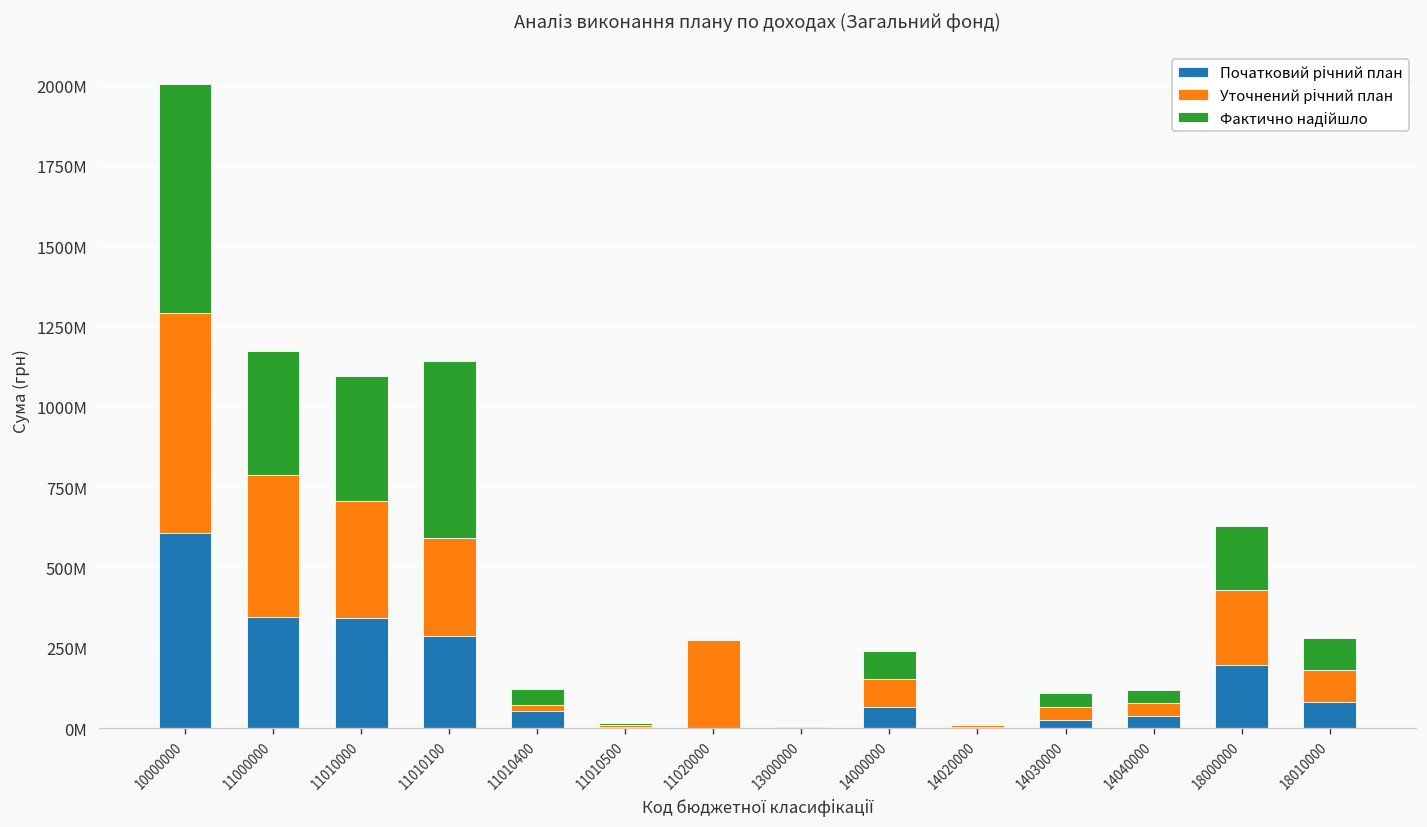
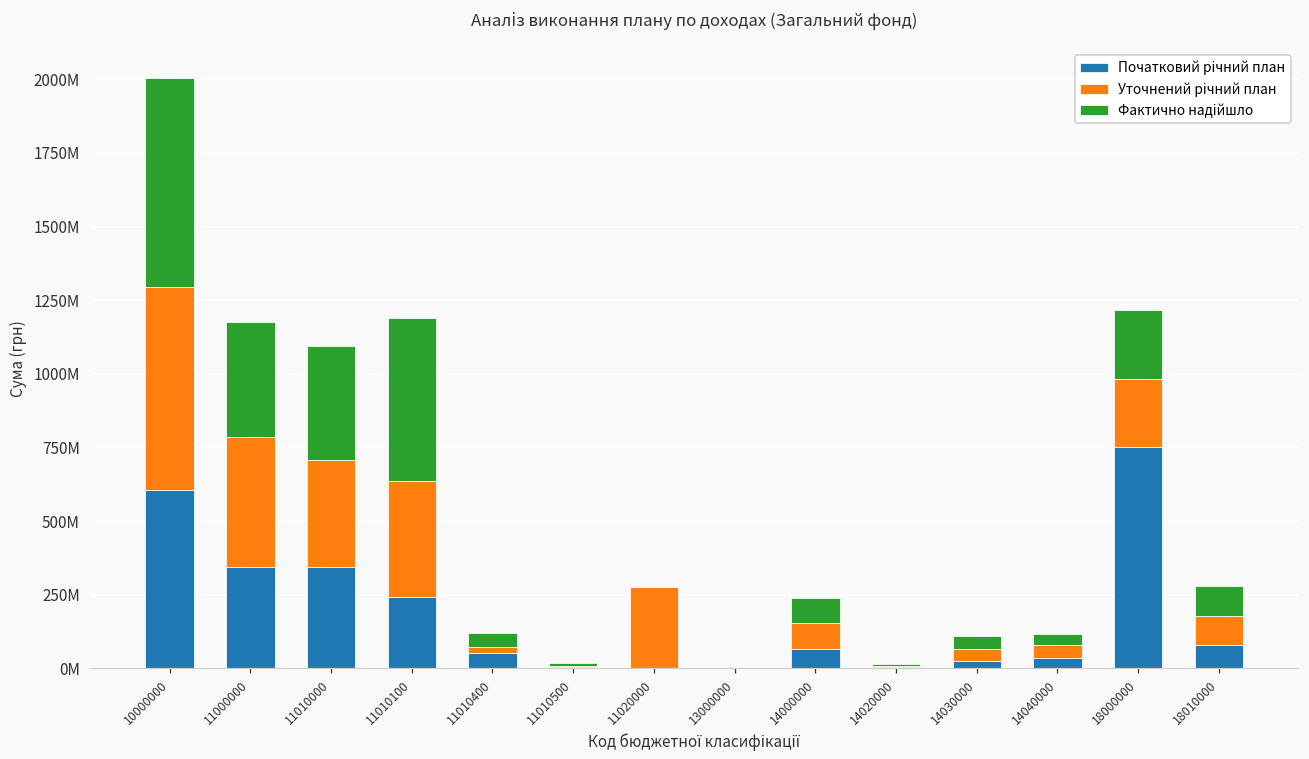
  {
    "Початковий річний план": {
      "10000000": 610000000,
      "11000000": 340000000,
      "11010000": 340000000,
-     "11010100": 290000000,
+     "11010100": 240000000,
      "11010400": 50000000,
      "14000000": 70000000,
      "14030000": 20000000,
      "14040000": 40000000,
-     "18000000": 200000000,
+     "18000000": 750000000,
      "18010000": 80000000
    },
    "Уточнений річний план": {
      "10000000": 690000000,
      "11000000": 440000000,
      "11010000": 360000000,
-     "11010100": 310000000,
+     "11010100": 390000000,
      "11010400": 20000000,
      "11020000": 280000000,
      "14000000": 90000000,
      "14030000": 40000000,
      "14040000": 40000000,
      "18000000": 230000000,
      "18010000": 100000000
    },
    "Фактично надійшло": {
      "10000000": 710000000,
      "11000000": 390000000,
      "11010000": 390000000,
      "11010100": 550000000,
      "11010400": 50000000,
      "14000000": 90000000,
      "14030000": 40000000,
      "14040000": 40000000,
-     "18000000": 200000000,
+     "18000000": 230000000,
      "18010000": 100000000
    }
  }
